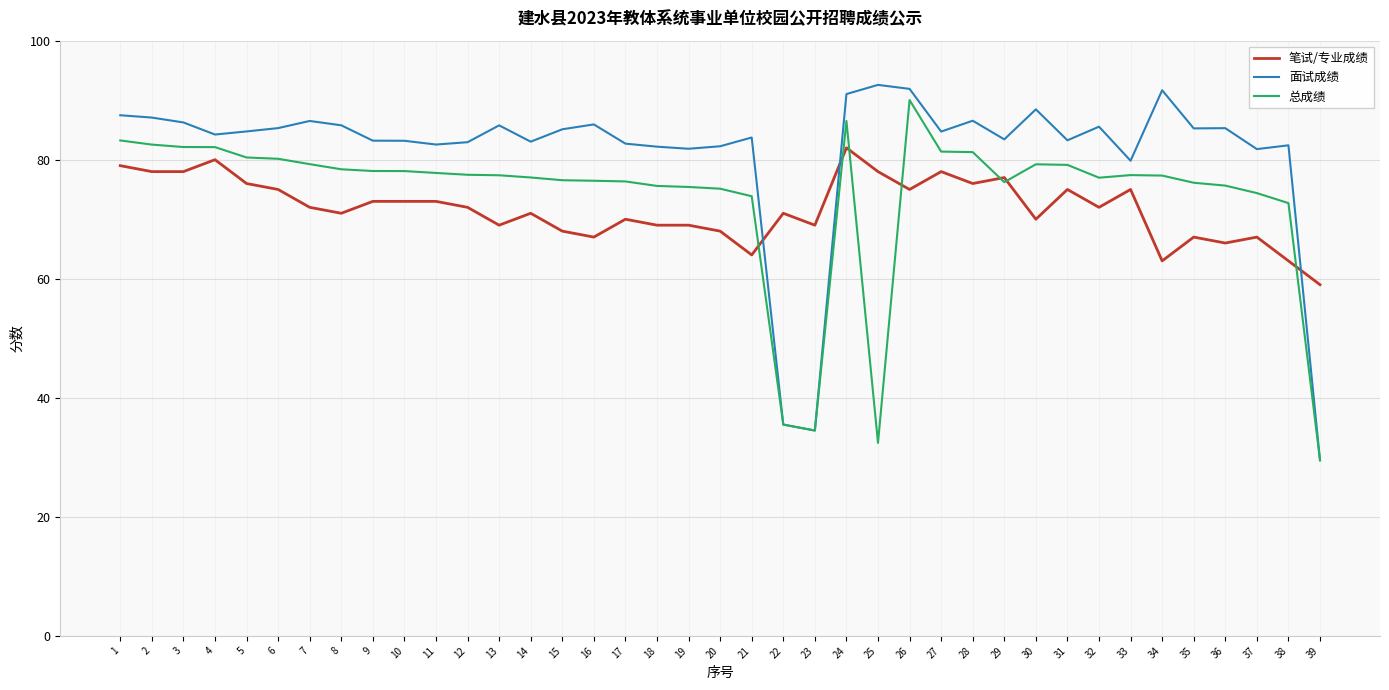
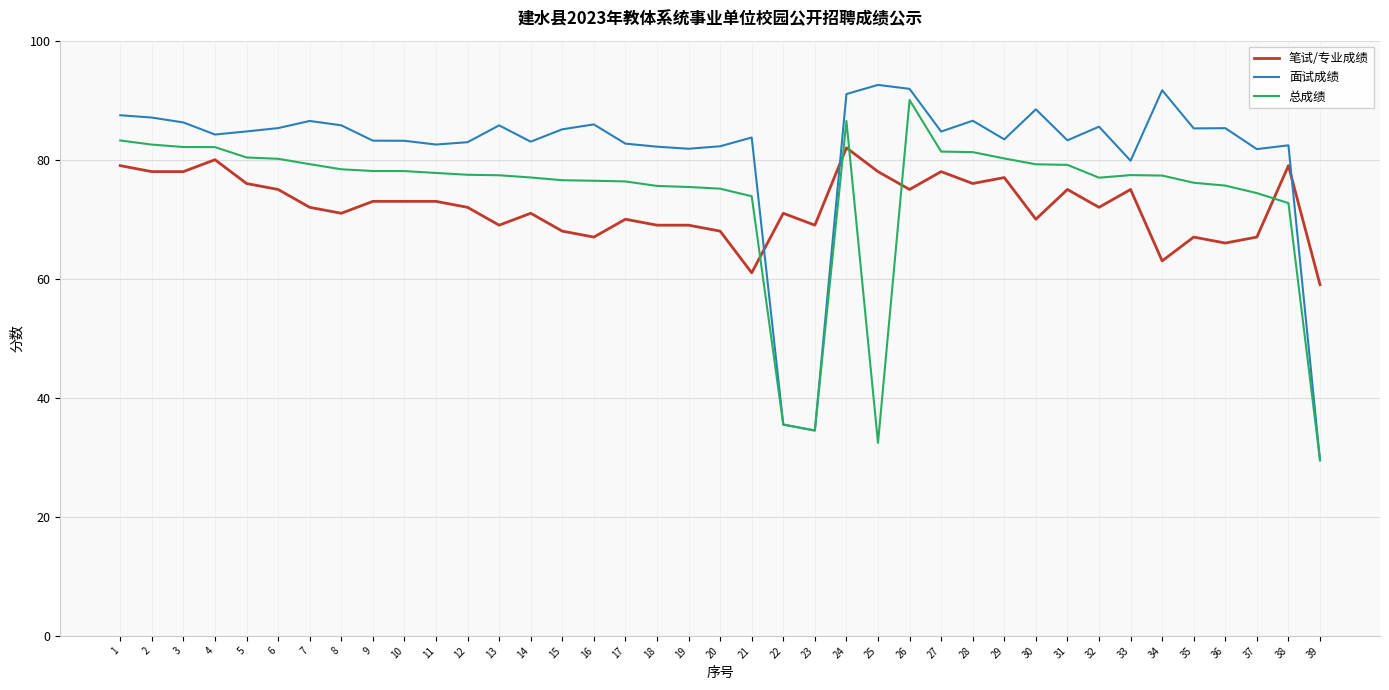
  {
    "笔试/专业成绩": {
      "1": 79,
      "2": 78,
      "3": 78,
      "4": 80,
      "5": 76,
      "6": 75,
      "7": 72,
      "8": 71,
      "9": 73,
      "10": 73,
      "11": 73,
      "12": 72,
      "13": 69,
      "14": 71,
      "15": 68,
      "16": 67,
      "17": 70,
      "18": 69,
      "19": 69,
      "20": 68,
-     "21": 64,
+     "21": 61,
      "22": 71,
      "23": 69,
      "24": 82,
      "25": 78,
      "26": 75,
      "27": 78,
      "28": 76,
      "29": 77,
      "30": 70,
      "31": 75,
      "32": 72,
      "33": 75,
      "34": 63,
      "35": 67,
      "36": 66,
      "37": 67,
-     "38": 63,
+     "38": 79,
      "39": 59
    },
    "面试成绩": {
      "1": 87,
      "2": 87,
      "3": 86,
      "4": 84,
      "5": 85,
      "6": 85,
      "7": 87,
      "8": 86,
      "9": 83,
      "10": 83,
      "11": 83,
      "12": 83,
      "13": 86,
      "14": 83,
      "15": 85,
      "16": 86,
      "17": 83,
      "18": 82,
      "19": 82,
      "20": 82,
      "21": 84,
      "24": 91,
      "25": 93,
      "26": 92,
      "27": 85,
      "28": 87,
      "29": 83,
      "30": 88,
      "31": 83,
      "32": 86,
      "33": 80,
      "34": 92,
      "35": 85,
      "36": 85,
      "37": 82,
      "38": 82
    },
    "总成绩": {
      "1": 83,
      "2": 83,
      "3": 82,
      "4": 82,
      "5": 80,
      "6": 80,
      "7": 79,
      "8": 78,
      "9": 78,
      "10": 78,
      "11": 78,
      "12": 77,
      "13": 77,
      "14": 77,
      "15": 77,
      "16": 76,
      "17": 76,
      "18": 76,
      "19": 75,
      "20": 75,
      "21": 74,
      "24": 87,
      "25": 32,
      "26": 90,
      "27": 81,
      "28": 81,
-     "29": 76,
+     "29": 80,
      "30": 79,
      "31": 79,
      "32": 77,
      "33": 77,
      "34": 77,
      "35": 76,
      "36": 76,
      "37": 74,
      "38": 73
    }
  }
